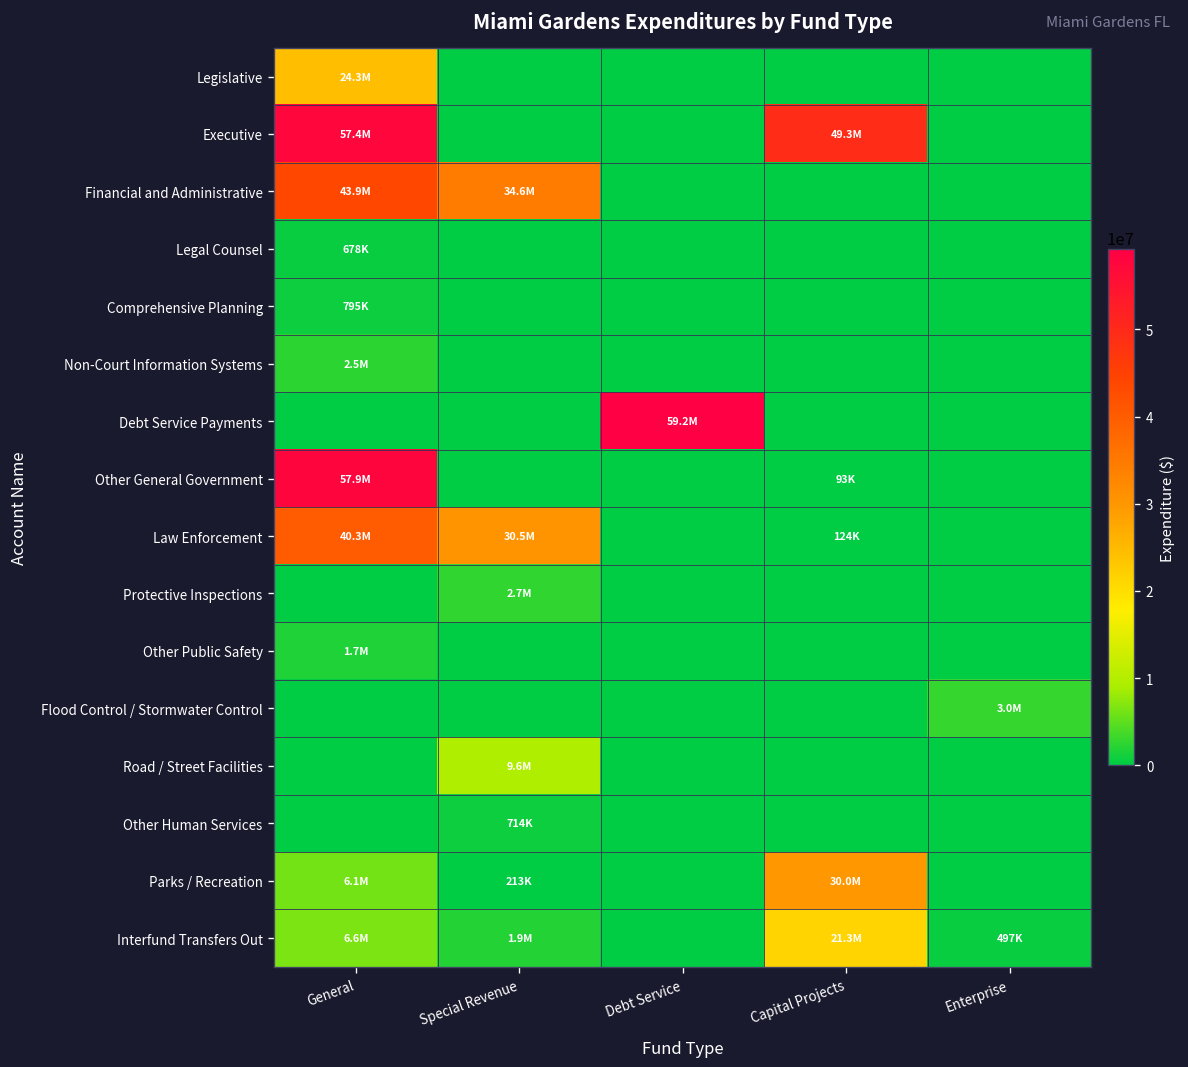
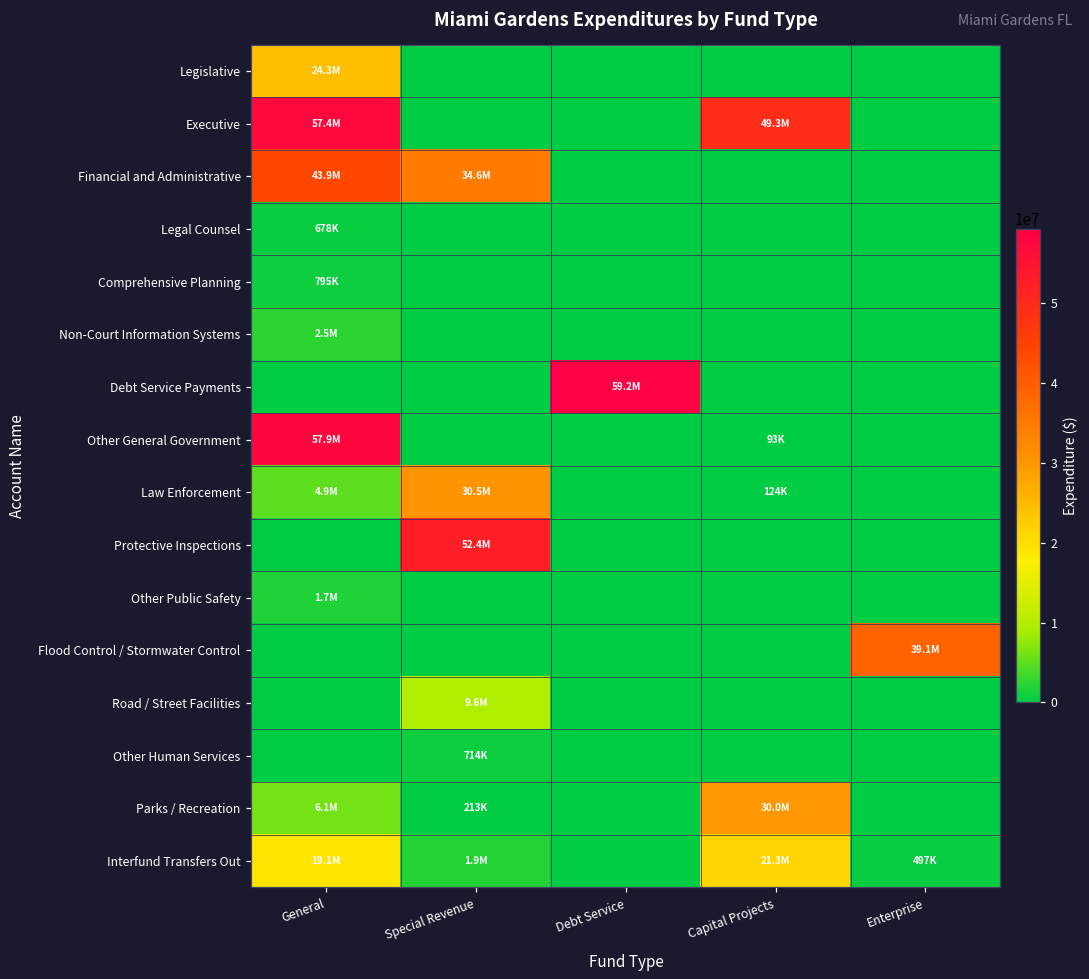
  {
    "Legislative": {
      "General": "24.3M"
    },
    "Executive": {
      "General": "57.4M",
      "Capital Projects": "49.3M"
    },
    "Financial and Administrative": {
      "General": "43.9M",
      "Special Revenue": "34.6M"
    },
    "Legal Counsel": {
      "General": "678K"
    },
    "Comprehensive Planning": {
      "General": "795K"
    },
    "Non-Court Information Systems": {
      "General": "2.5M"
    },
    "Debt Service Payments": {
      "Debt Service": "59.2M"
    },
    "Other General Government": {
      "General": "57.9M",
      "Capital Projects": "93K"
    },
    "Law Enforcement": {
-     "General": "40.3M",
+     "General": "4.9M",
      "Special Revenue": "30.5M",
      "Capital Projects": "124K"
    },
    "Protective Inspections": {
-     "Special Revenue": "2.7M"
+     "Special Revenue": "52.4M"
    },
    "Other Public Safety": {
      "General": "1.7M"
    },
    "Flood Control / Stormwater Control": {
-     "Enterprise": "3.0M"
+     "Enterprise": "39.1M"
    },
    "Road / Street Facilities": {
      "Special Revenue": "9.6M"
    },
    "Other Human Services": {
      "Special Revenue": "714K"
    },
    "Parks / Recreation": {
      "General": "6.1M",
      "Special Revenue": "213K",
      "Capital Projects": "30.0M"
    },
    "Interfund Transfers Out": {
-     "General": "6.6M",
+     "General": "19.1M",
      "Special Revenue": "1.9M",
      "Capital Projects": "21.3M",
      "Enterprise": "497K"
    }
  }
